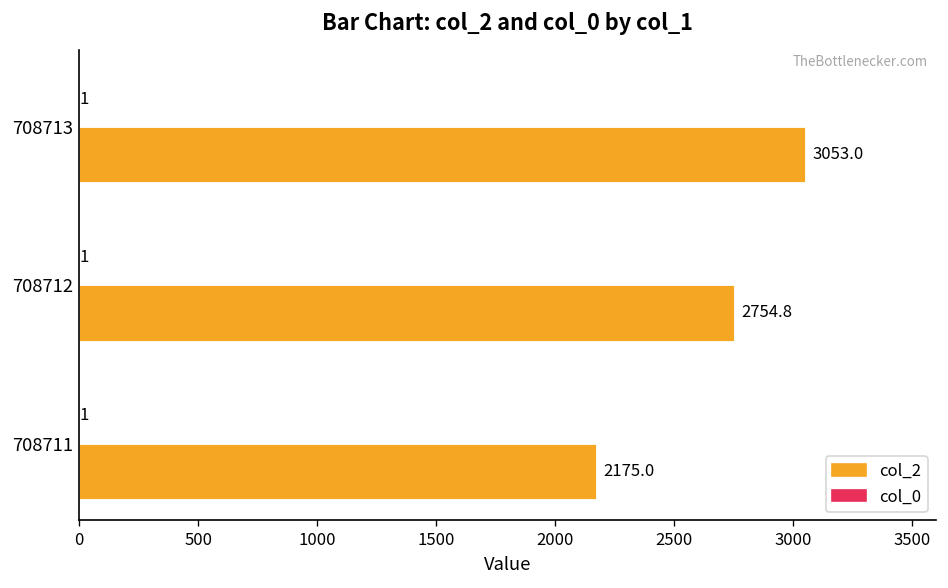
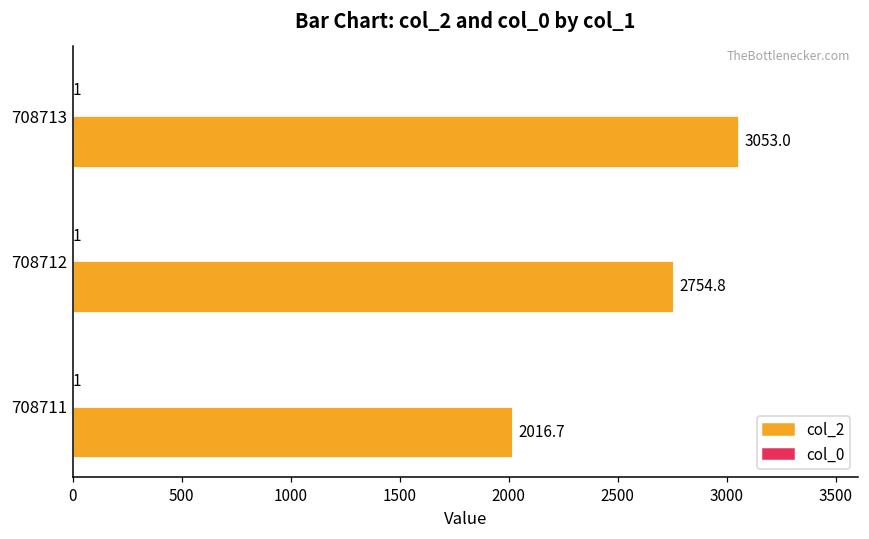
  {
    "col_2": {
      "708713": 3053.0,
      "708712": 2754.8,
-     "708711": 2175.0
+     "708711": 2016.7
    },
    "col_0": {
      "708713": 1,
      "708712": 1,
      "708711": 1
    }
  }
